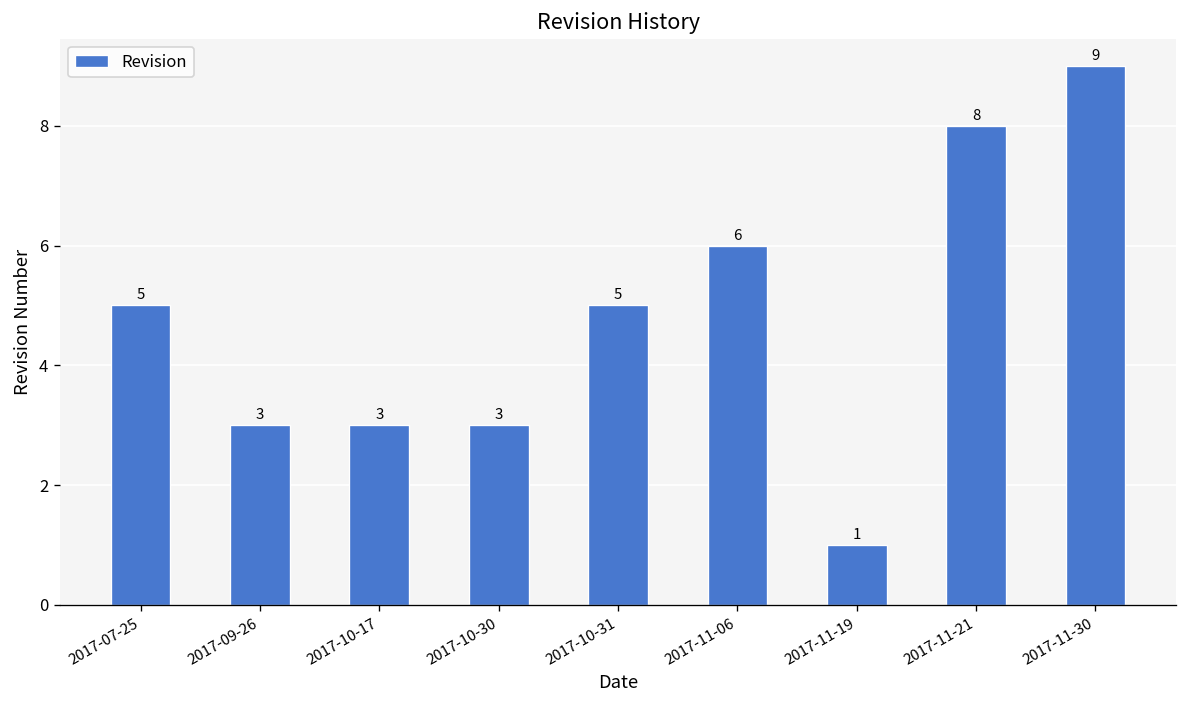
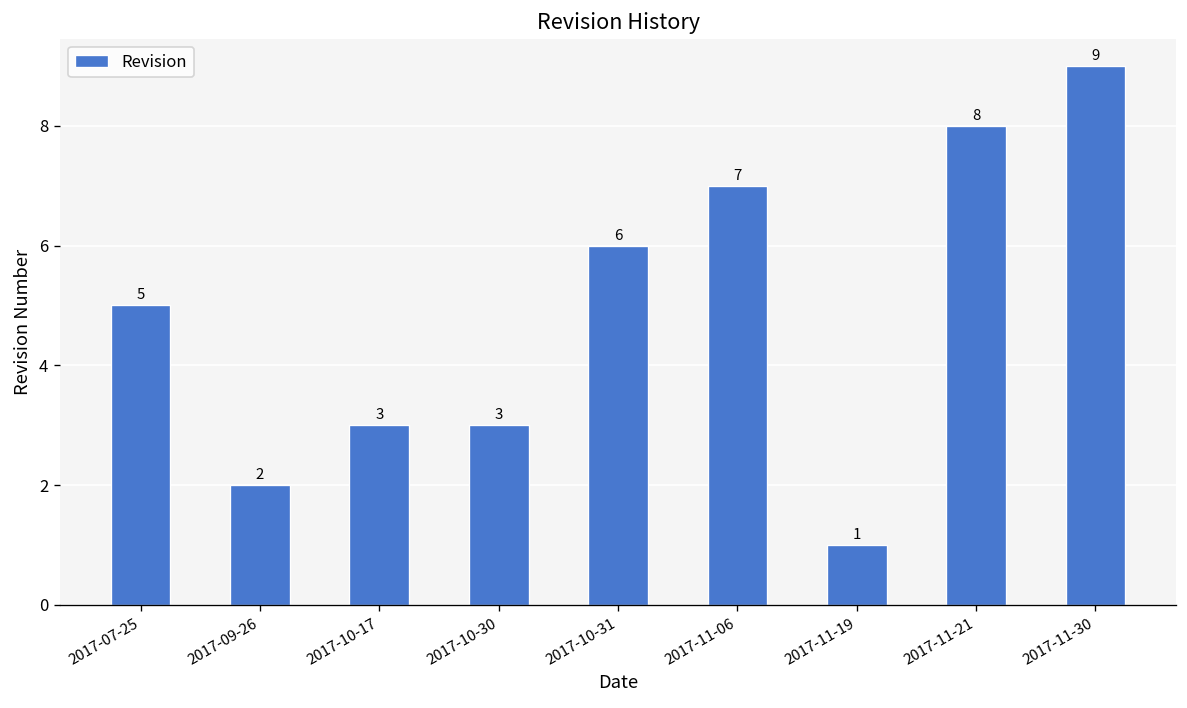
  {
    "2017-07-25": 5,
-   "2017-09-26": 3,
+   "2017-09-26": 2,
    "2017-10-17": 3,
    "2017-10-30": 3,
-   "2017-10-31": 5,
-   "2017-11-06": 6,
+   "2017-10-31": 6,
+   "2017-11-06": 7,
    "2017-11-19": 1,
    "2017-11-21": 8,
    "2017-11-30": 9
  }
